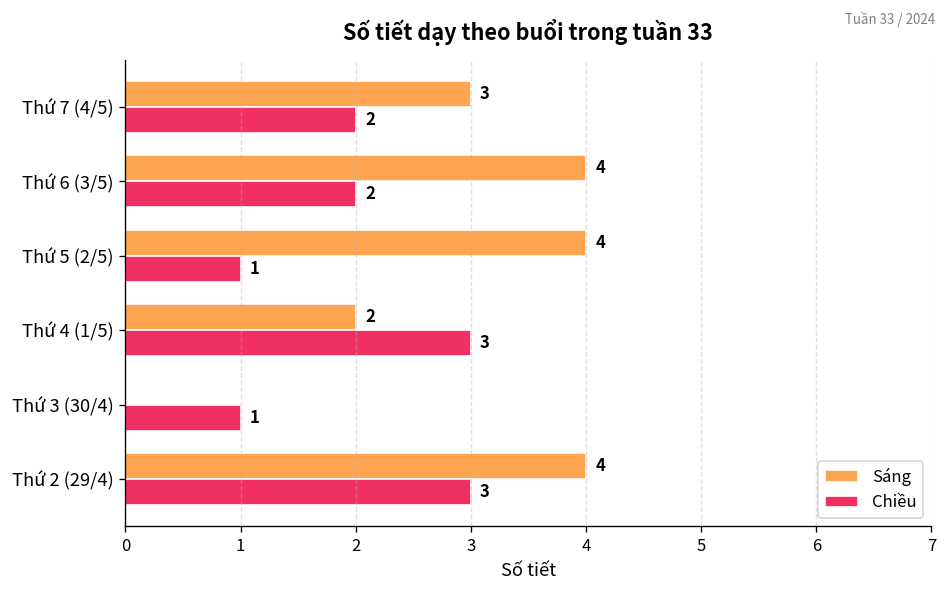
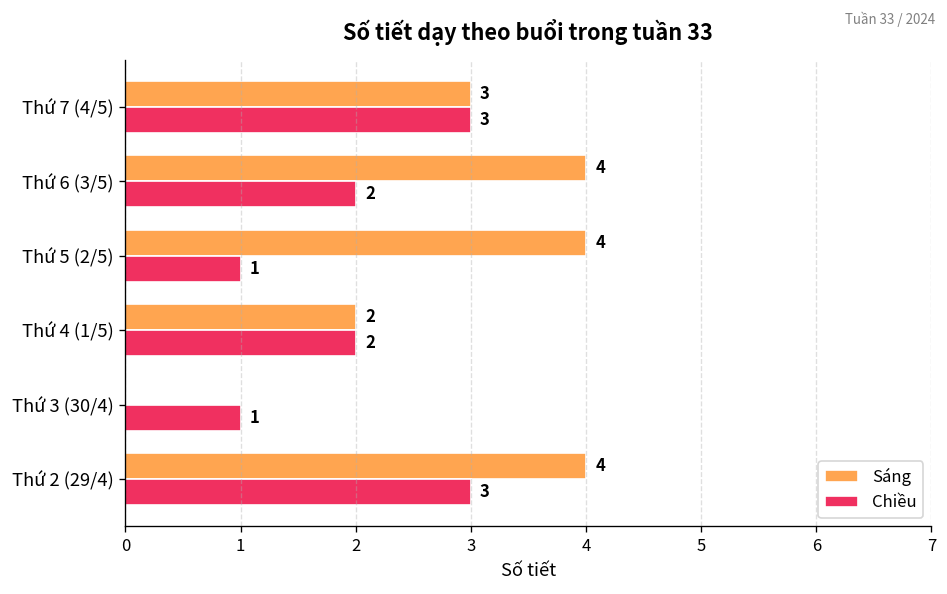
  {
    "Sáng": {
      "Thứ 7 (4/5)": 3,
      "Thứ 6 (3/5)": 4,
      "Thứ 5 (2/5)": 4,
      "Thứ 4 (1/5)": 2,
      "Thứ 2 (29/4)": 4
    },
    "Chiều": {
-     "Thứ 7 (4/5)": 2,
+     "Thứ 7 (4/5)": 3,
      "Thứ 6 (3/5)": 2,
      "Thứ 5 (2/5)": 1,
-     "Thứ 4 (1/5)": 3,
+     "Thứ 4 (1/5)": 2,
      "Thứ 3 (30/4)": 1,
      "Thứ 2 (29/4)": 3
    }
  }
